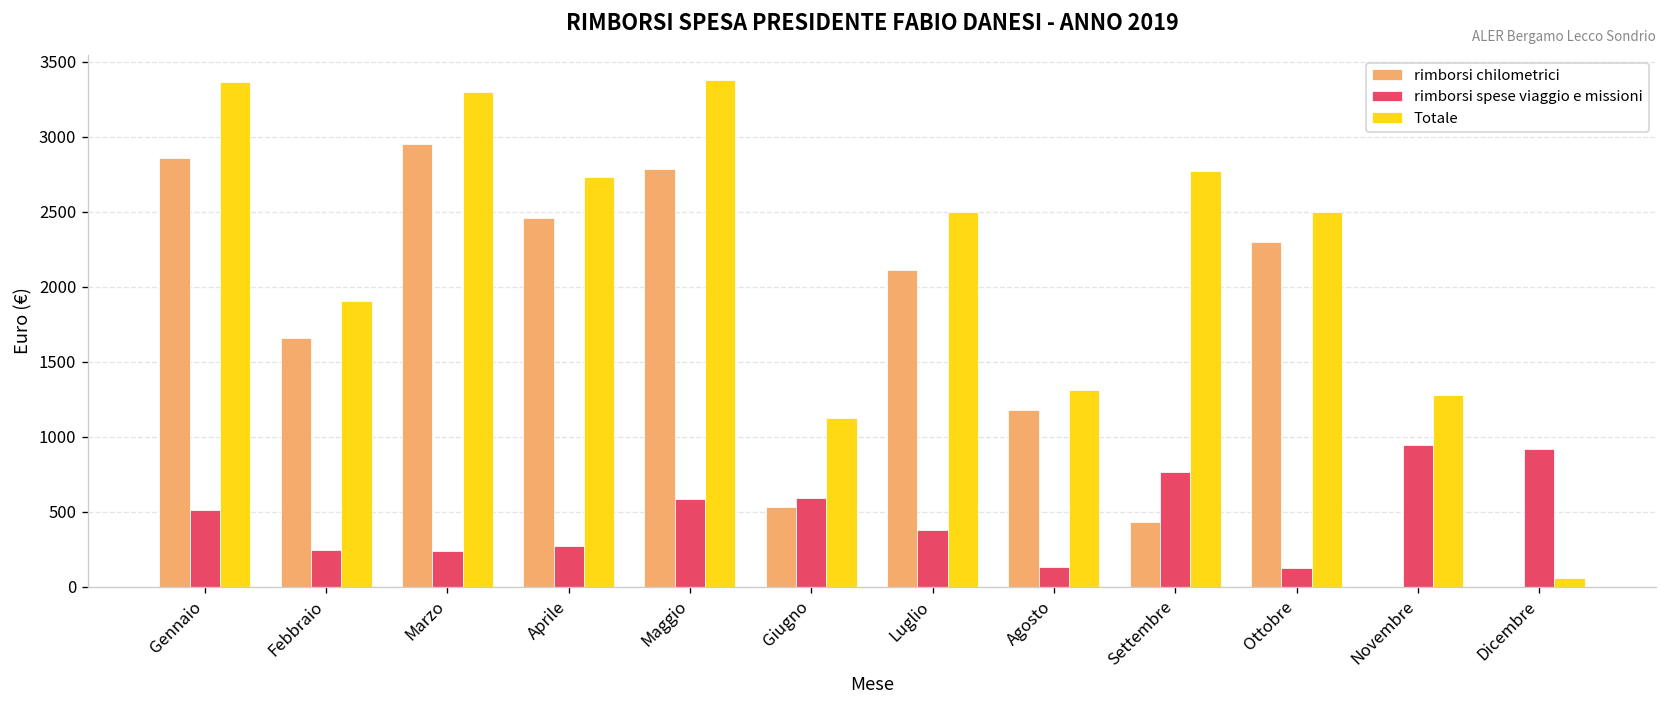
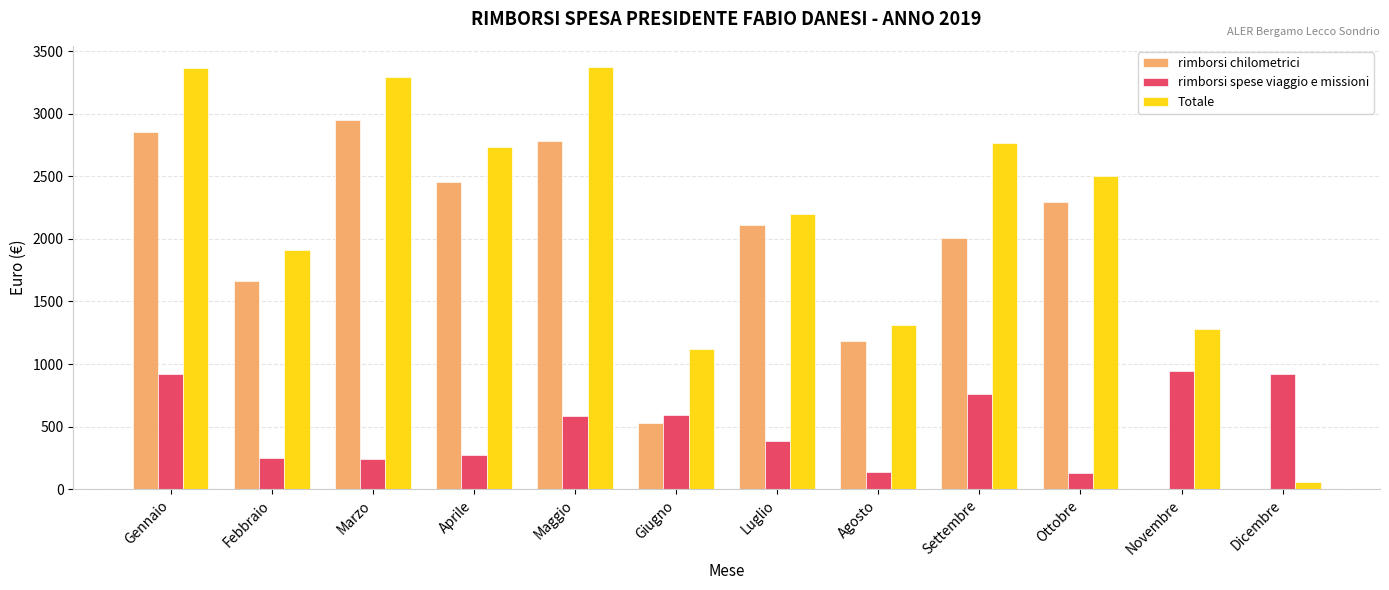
  {
    "rimborsi chilometrici": {
      "Gennaio": 2850,
      "Febbraio": 1660,
      "Marzo": 2950,
      "Aprile": 2460,
      "Maggio": 2790,
      "Giugno": 530,
      "Luglio": 2110,
      "Agosto": 1180,
-     "Settembre": 430,
+     "Settembre": 2000,
      "Ottobre": 2300,
      "Novembre": 0,
      "Dicembre": 0
    },
    "rimborsi spese viaggio e missioni": {
-     "Gennaio": 510,
+     "Gennaio": 920,
      "Febbraio": 250,
      "Marzo": 240,
      "Aprile": 270,
      "Maggio": 590,
      "Giugno": 590,
      "Luglio": 380,
      "Agosto": 130,
      "Settembre": 760,
      "Ottobre": 130,
      "Novembre": 950,
      "Dicembre": 920
    },
    "Totale": {
      "Gennaio": 3360,
      "Febbraio": 1910,
      "Marzo": 3300,
      "Aprile": 2730,
      "Maggio": 3380,
      "Giugno": 1120,
-     "Luglio": 2500,
+     "Luglio": 2200,
      "Agosto": 1310,
      "Settembre": 2770,
      "Ottobre": 2500,
      "Novembre": 1280,
      "Dicembre": 60
    }
  }
